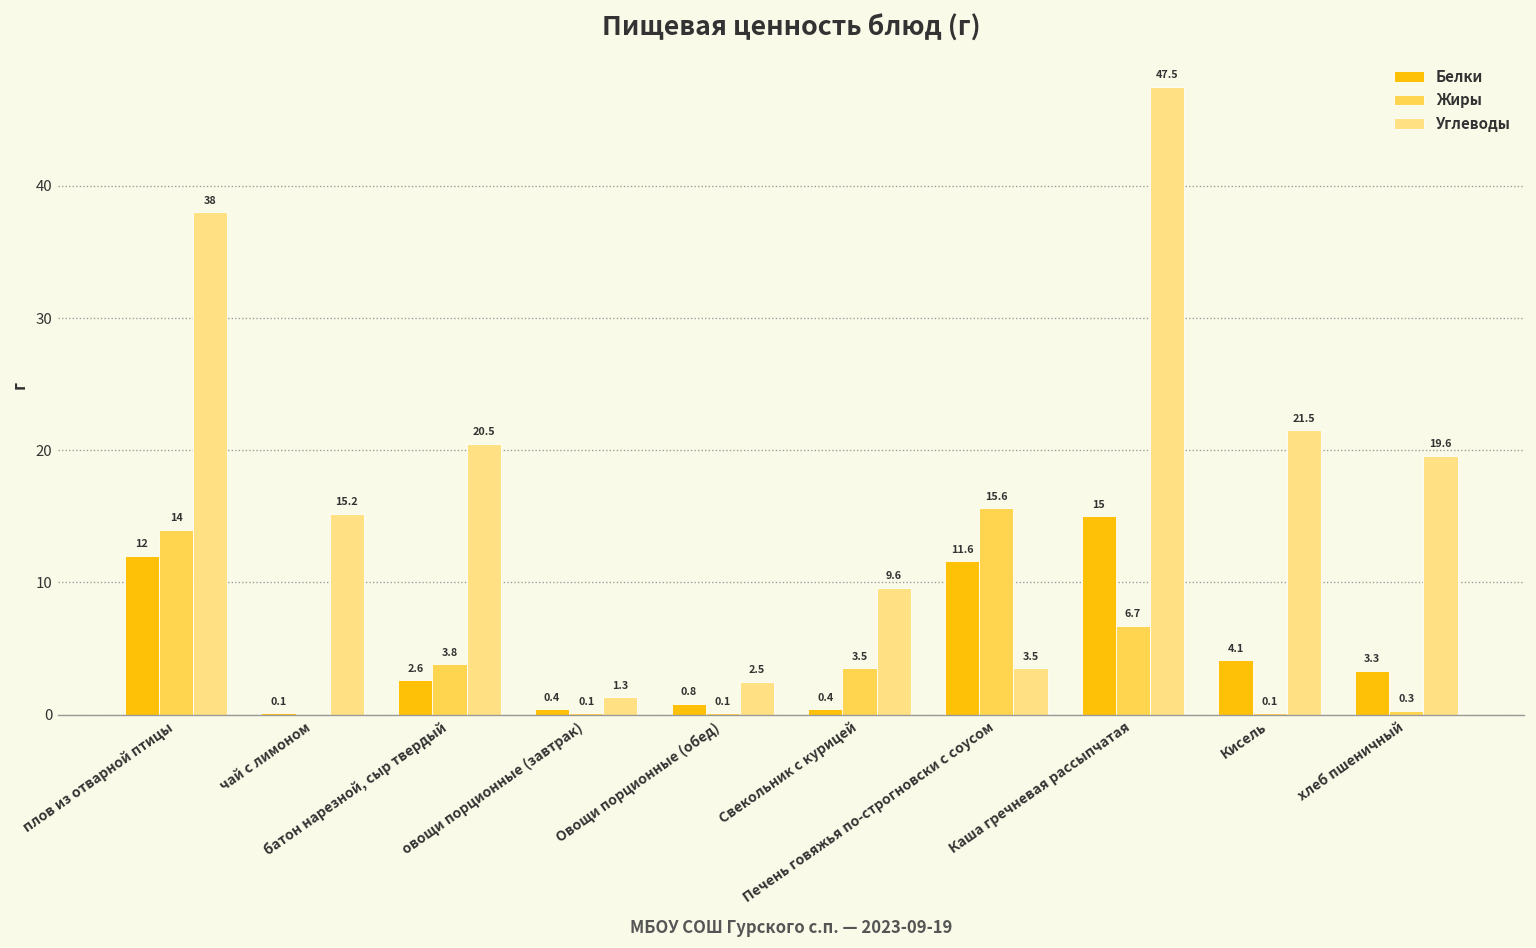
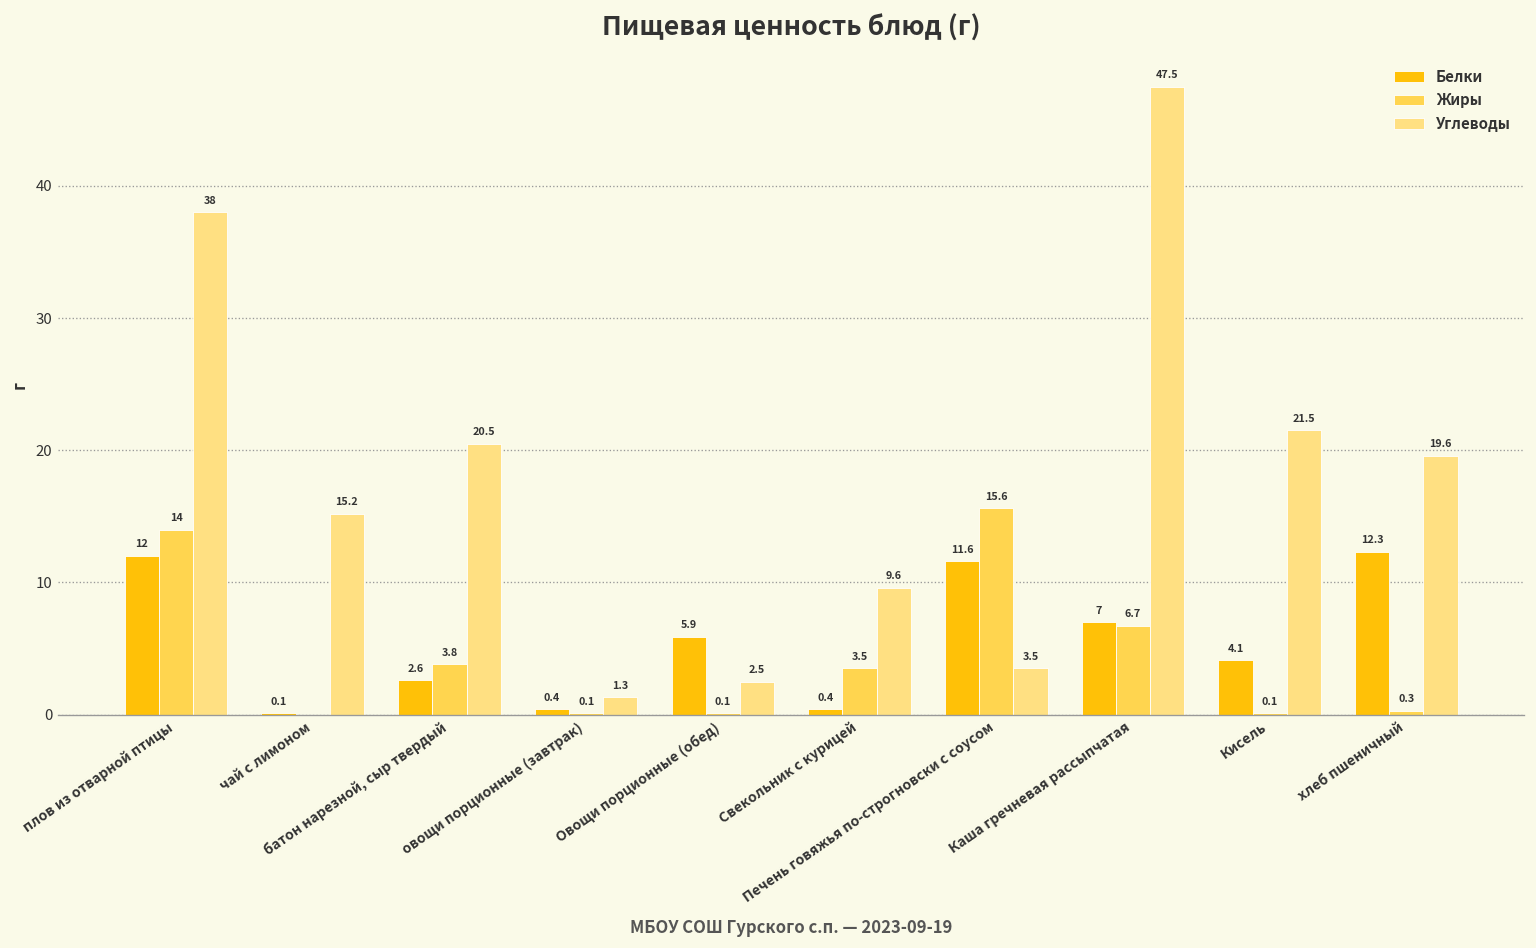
  {
    "Белки": {
      "плов из отварной птицы": 12,
      "чай с лимоном": 0.1,
      "батон нарезной, сыр твердый": 2.6,
      "овощи порционные (завтрак)": 0.4,
-     "Овощи порционные (обед)": 0.8,
+     "Овощи порционные (обед)": 5.9,
      "Свекольник с курицей": 0.4,
      "Печень говяжья по-строгновски с соусом": 11.6,
-     "Каша гречневая рассыпчатая": 15,
+     "Каша гречневая рассыпчатая": 7,
      "Кисель": 4.1,
-     "хлеб пшеничный": 3.3
+     "хлеб пшеничный": 12.3
    }
  }
